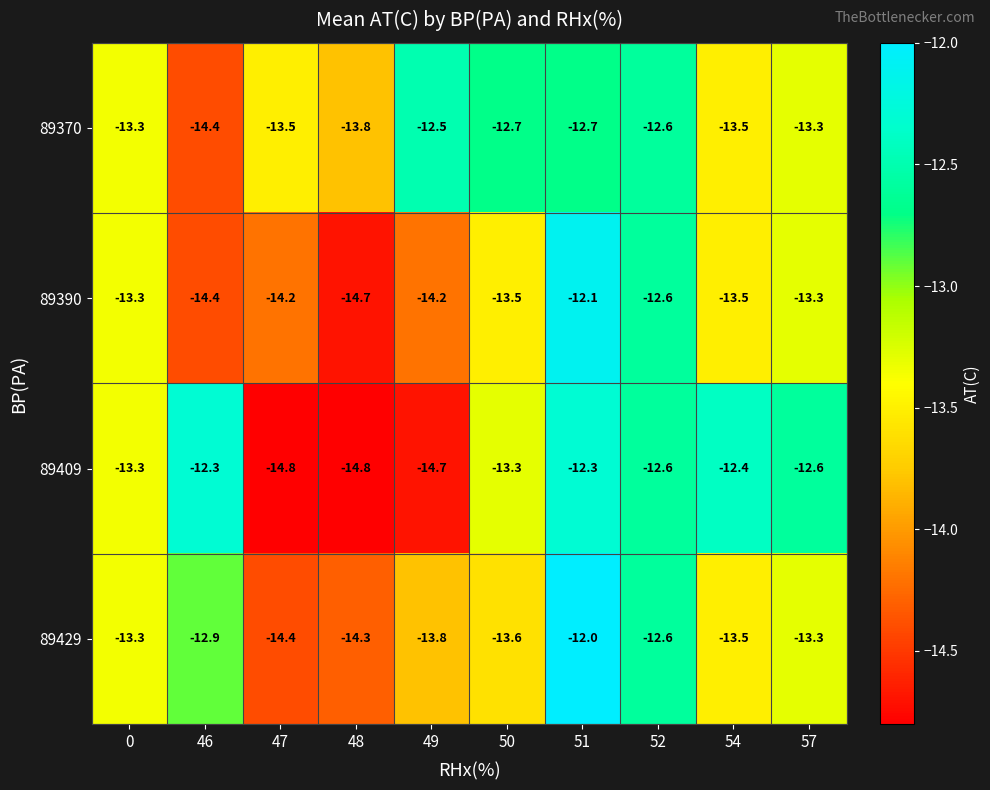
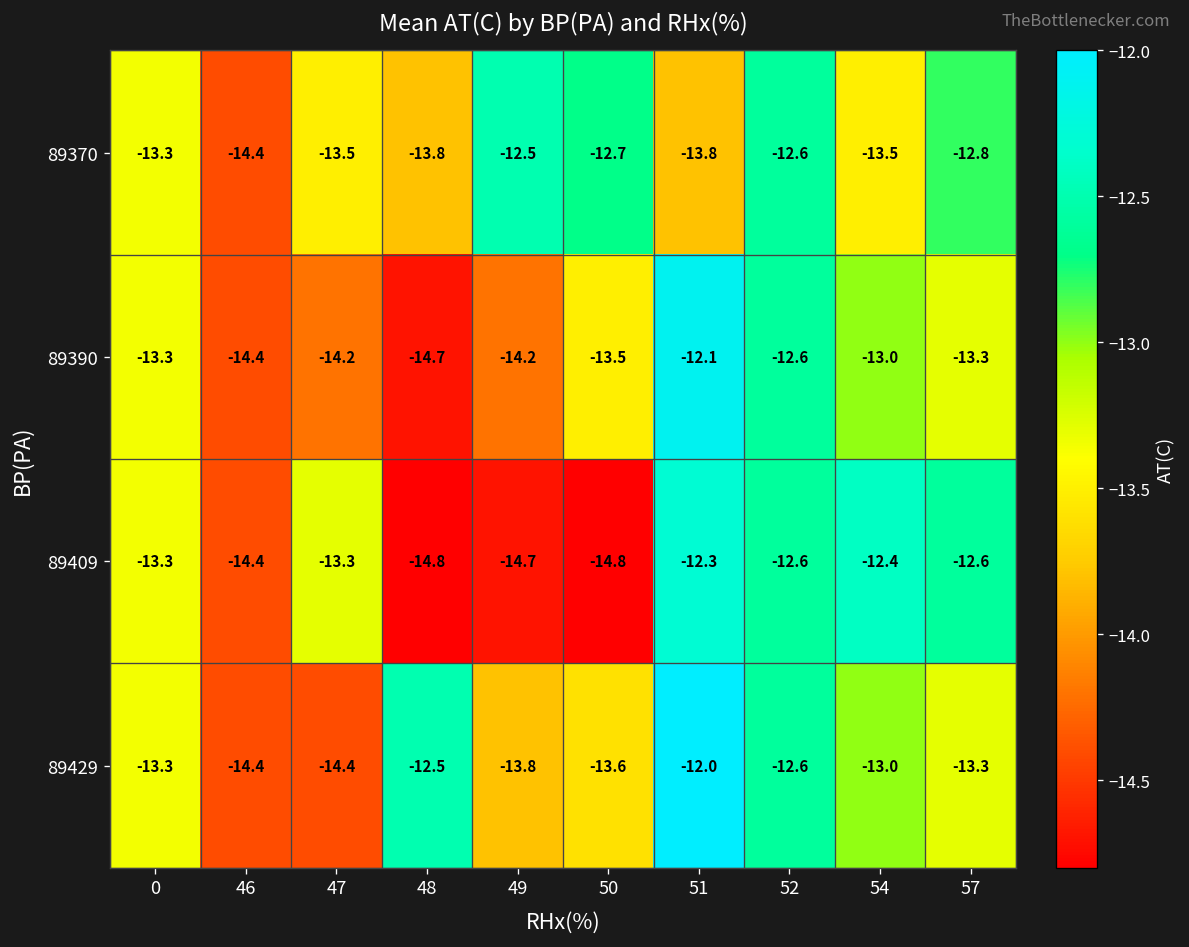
  {
    "89370": {
      "0": -13.3,
      "46": -14.4,
      "47": -13.5,
      "48": -13.8,
      "49": -12.5,
      "50": -12.7,
-     "51": -12.7,
+     "51": -13.8,
      "52": -12.6,
      "54": -13.5,
-     "57": -13.3
+     "57": -12.8
    },
    "89390": {
      "0": -13.3,
      "46": -14.4,
      "47": -14.2,
      "48": -14.7,
      "49": -14.2,
      "50": -13.5,
      "51": -12.1,
      "52": -12.6,
-     "54": -13.5,
+     "54": -13.0,
      "57": -13.3
    },
    "89409": {
      "0": -13.3,
-     "46": -12.3,
-     "47": -14.8,
+     "46": -14.4,
+     "47": -13.3,
      "48": -14.8,
      "49": -14.7,
-     "50": -13.3,
+     "50": -14.8,
      "51": -12.3,
      "52": -12.6,
      "54": -12.4,
      "57": -12.6
    },
    "89429": {
      "0": -13.3,
-     "46": -12.9,
+     "46": -14.4,
      "47": -14.4,
-     "48": -14.3,
+     "48": -12.5,
      "49": -13.8,
      "50": -13.6,
      "51": -12.0,
      "52": -12.6,
-     "54": -13.5,
+     "54": -13.0,
      "57": -13.3
    }
  }
